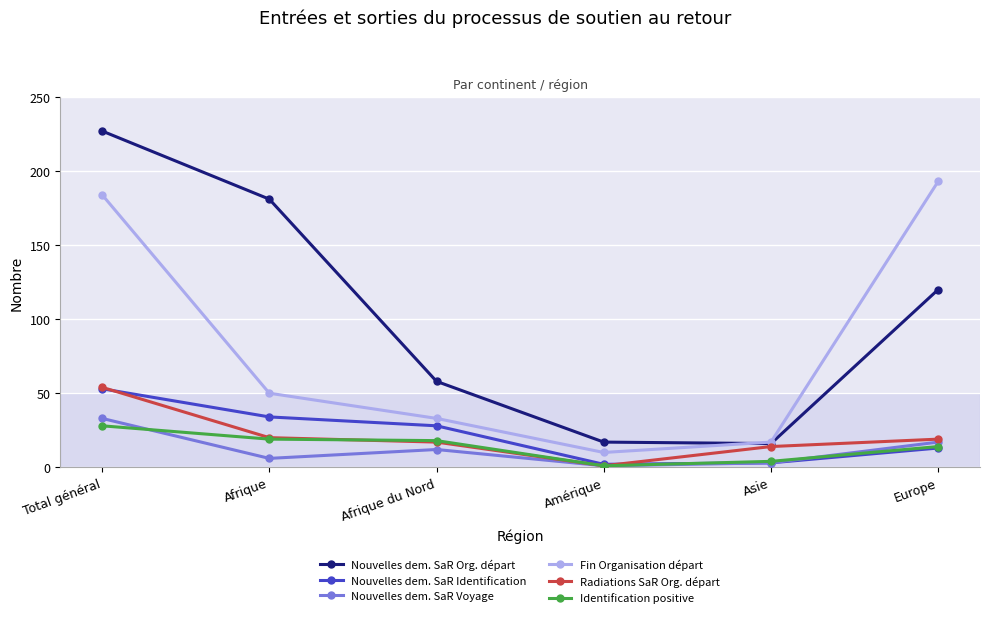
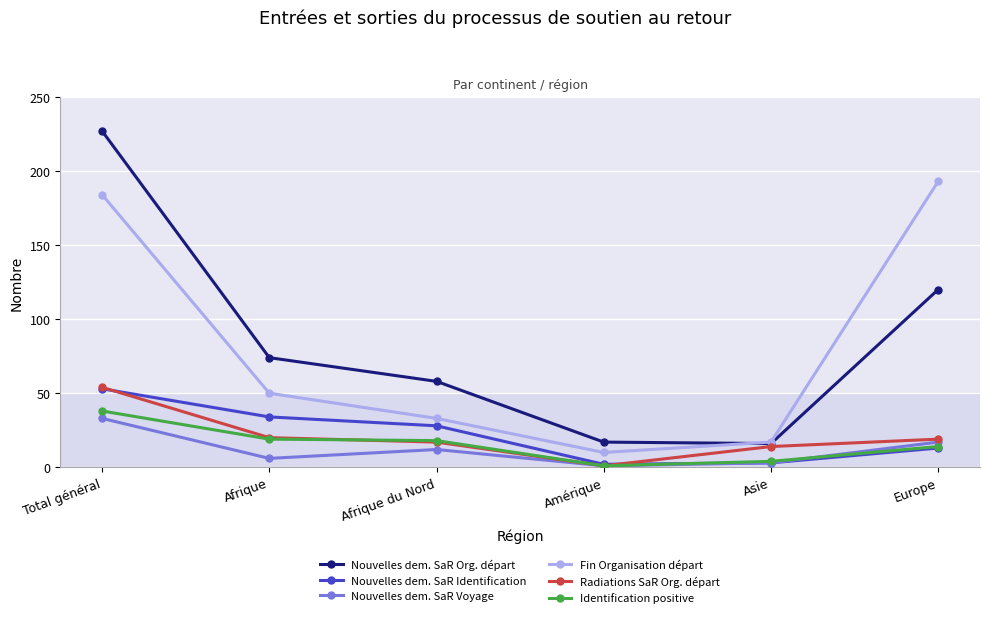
  {
    "Nouvelles dem. SaR Org. départ": {
      "Total général": 227,
-     "Afrique": 181,
+     "Afrique": 74,
      "Afrique du Nord": 58,
      "Amérique": 17,
      "Europe": 120
    },
    "Nouvelles dem. SaR Identification": {
      "Afrique": 34,
      "Afrique du Nord": 28
    },
    "Nouvelles dem. SaR Voyage": {
      "Total général": 33,
      "Afrique": 6,
      "Afrique du Nord": 12,
      "Europe": 17
    },
    "Fin Organisation départ": {
      "Total général": 184,
      "Afrique": 50,
      "Afrique du Nord": 33,
      "Amérique": 10,
      "Europe": 193
    },
    "Radiations SaR Org. départ": {
      "Asie": 14,
      "Europe": 19
    },
    "Identification positive": {
-     "Total général": 28
+     "Total général": 38
    }
  }
